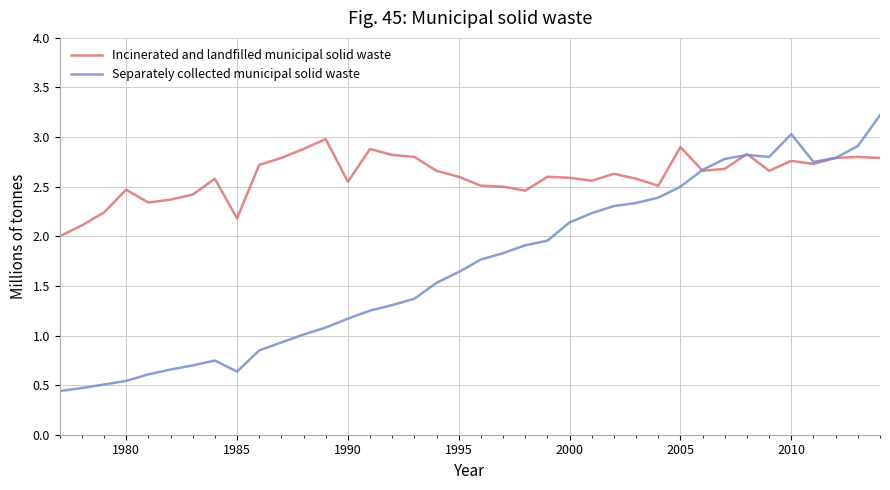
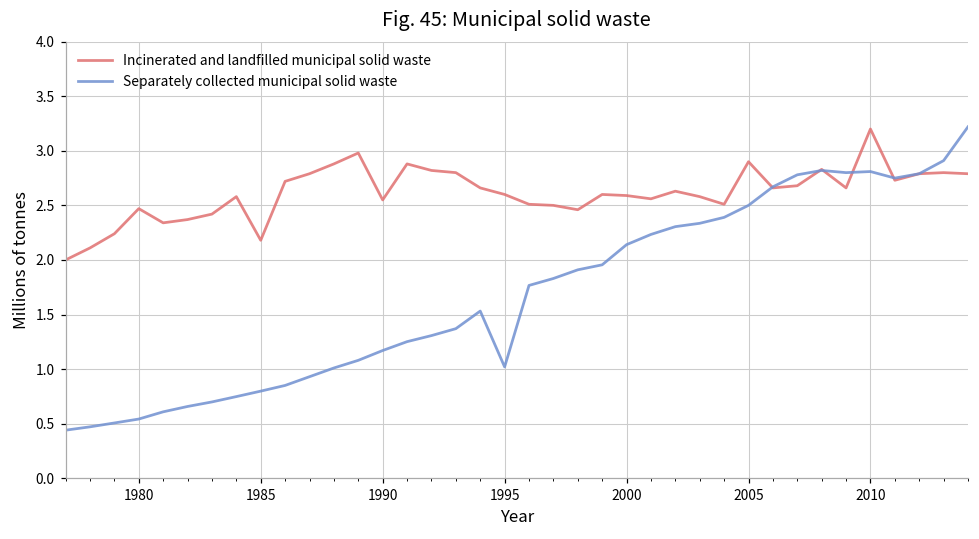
  {
    "Incinerated and landfilled municipal solid waste": {
      "1980": 2.5,
      "1985": 2.2,
      "1990": 2.6,
      "1995": 2.6,
      "2000": 2.6,
      "2005": 2.9,
-     "2010": 2.8
+     "2010": 3.2
    },
    "Separately collected municipal solid waste": {
      "1980": 0.5,
-     "1985": 0.6,
+     "1985": 0.8,
      "1990": 1.2,
-     "1995": 1.6,
+     "1995": 1.0,
      "2000": 2.1,
      "2005": 2.5,
-     "2010": 3.0
+     "2010": 2.8
    }
  }
